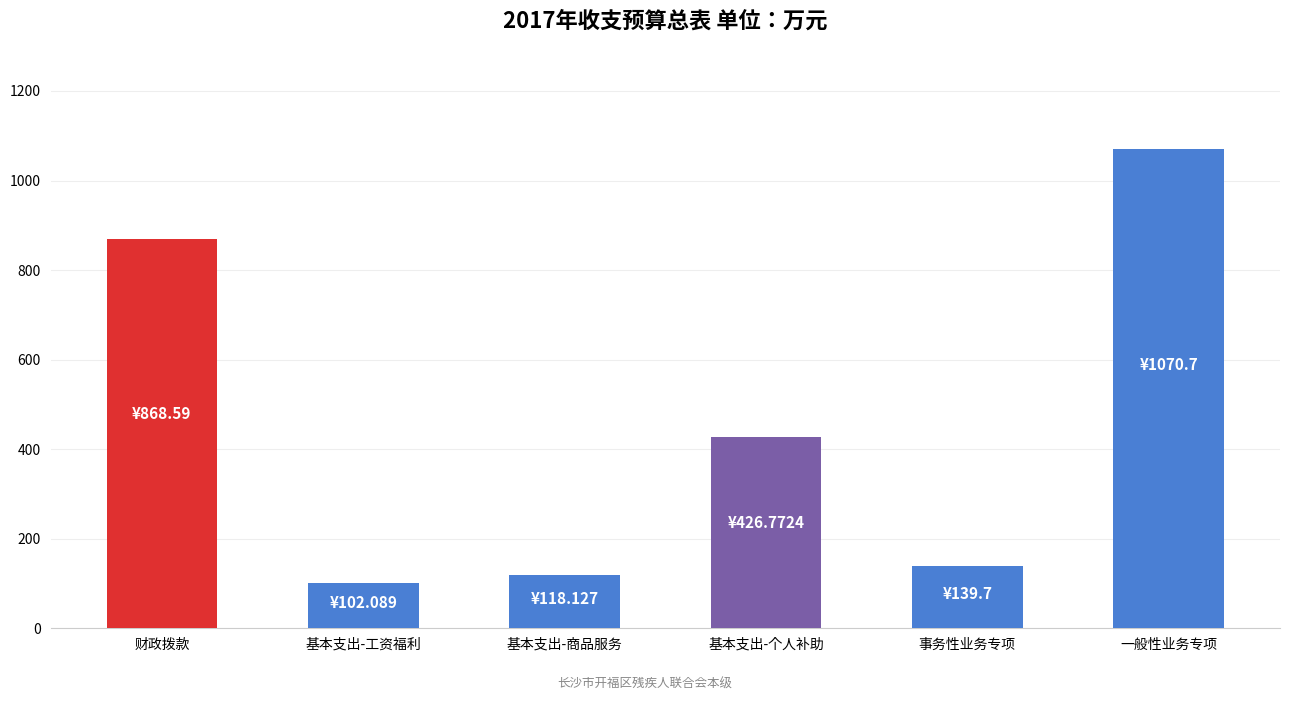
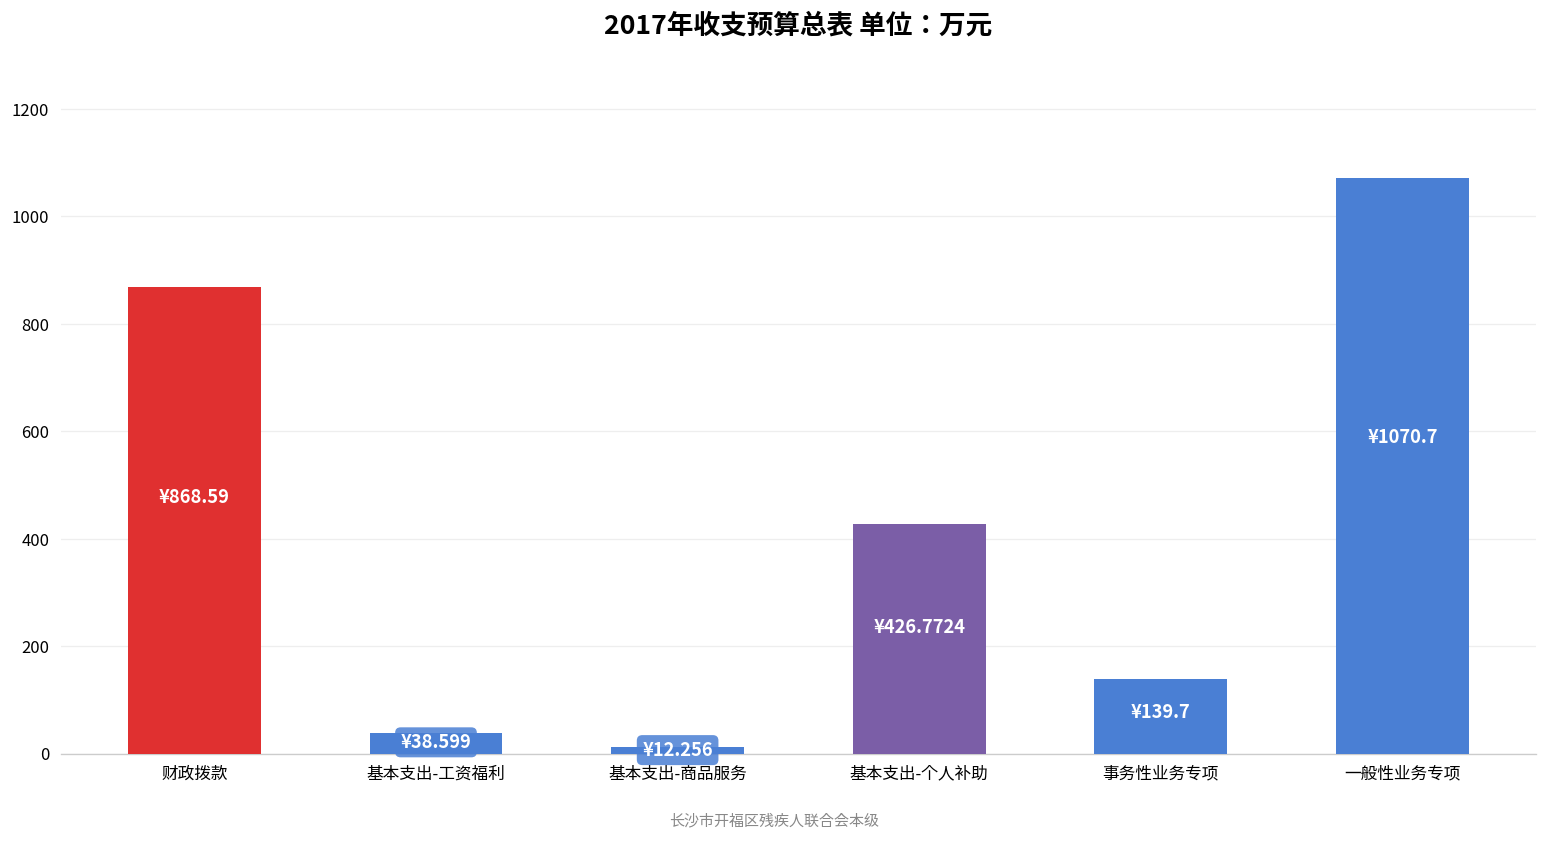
  {
-   "基本支出-工资福利": "¥102.089",
-   "基本支出-商品服务": "¥118.127"
+   "基本支出-工资福利": "¥38.599",
+   "基本支出-商品服务": "¥12.256"
  }
